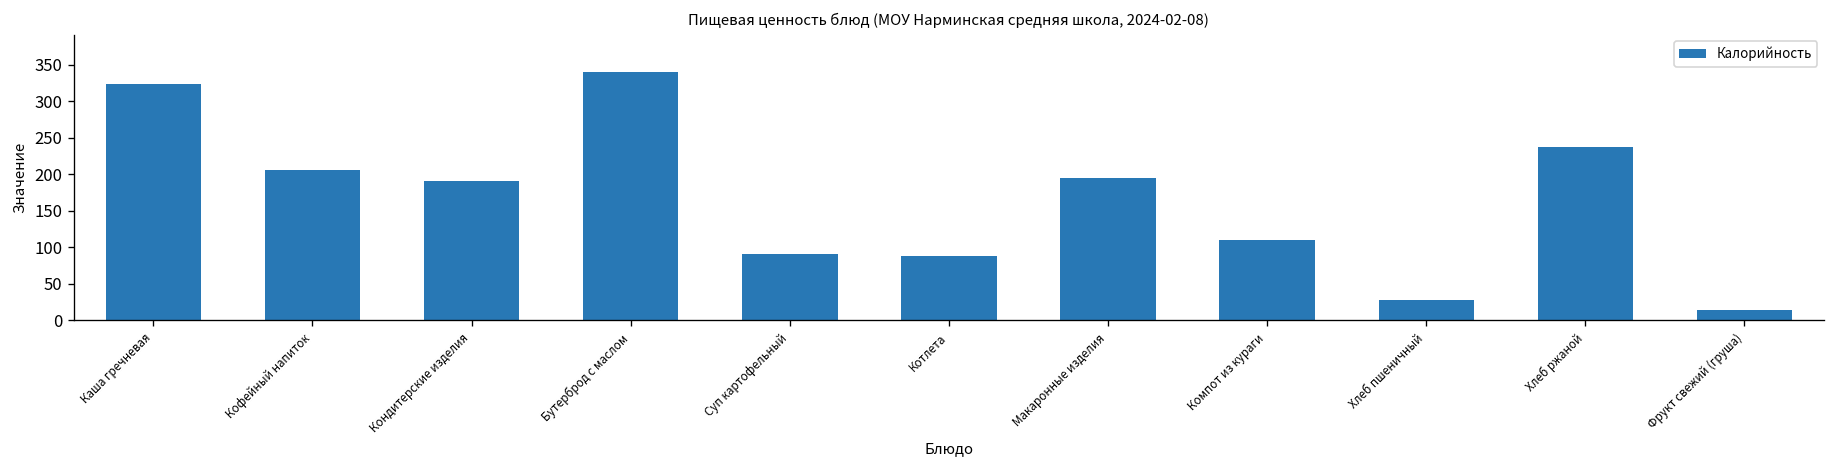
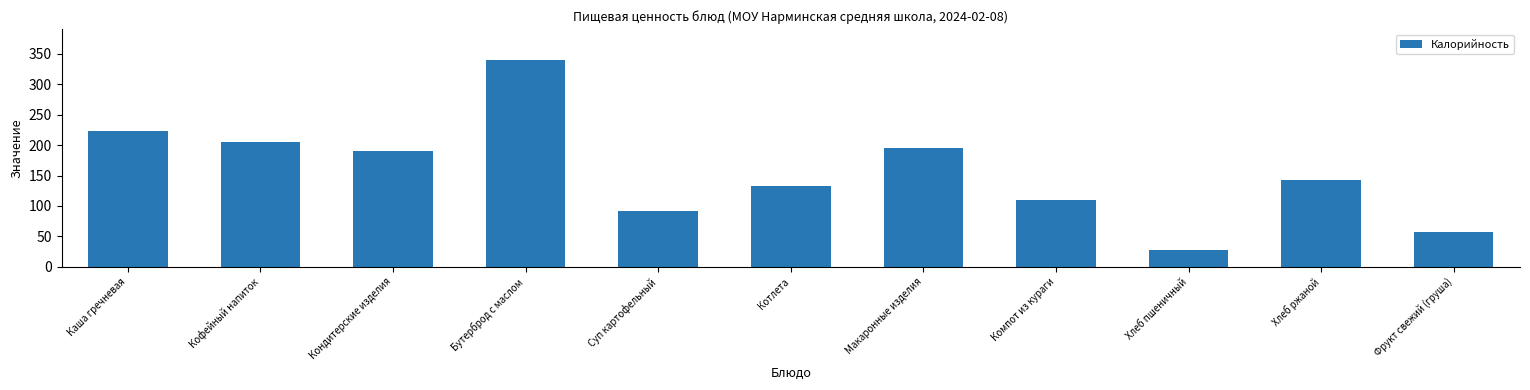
  {
-   "Каша гречневая": 320,
+   "Каша гречневая": 220,
    "Кофейный напиток": 210,
    "Кондитерские изделия": 190,
    "Бутерброд с маслом": 340,
    "Суп картофельный": 90,
-   "Котлета": 90,
+   "Котлета": 130,
    "Макаронные изделия": 190,
    "Компот из кураги": 110,
    "Хлеб пшеничный": 30,
-   "Хлеб ржаной": 240,
-   "Фрукт свежий (груша)": 10
+   "Хлеб ржаной": 140,
+   "Фрукт свежий (груша)": 60
  }
